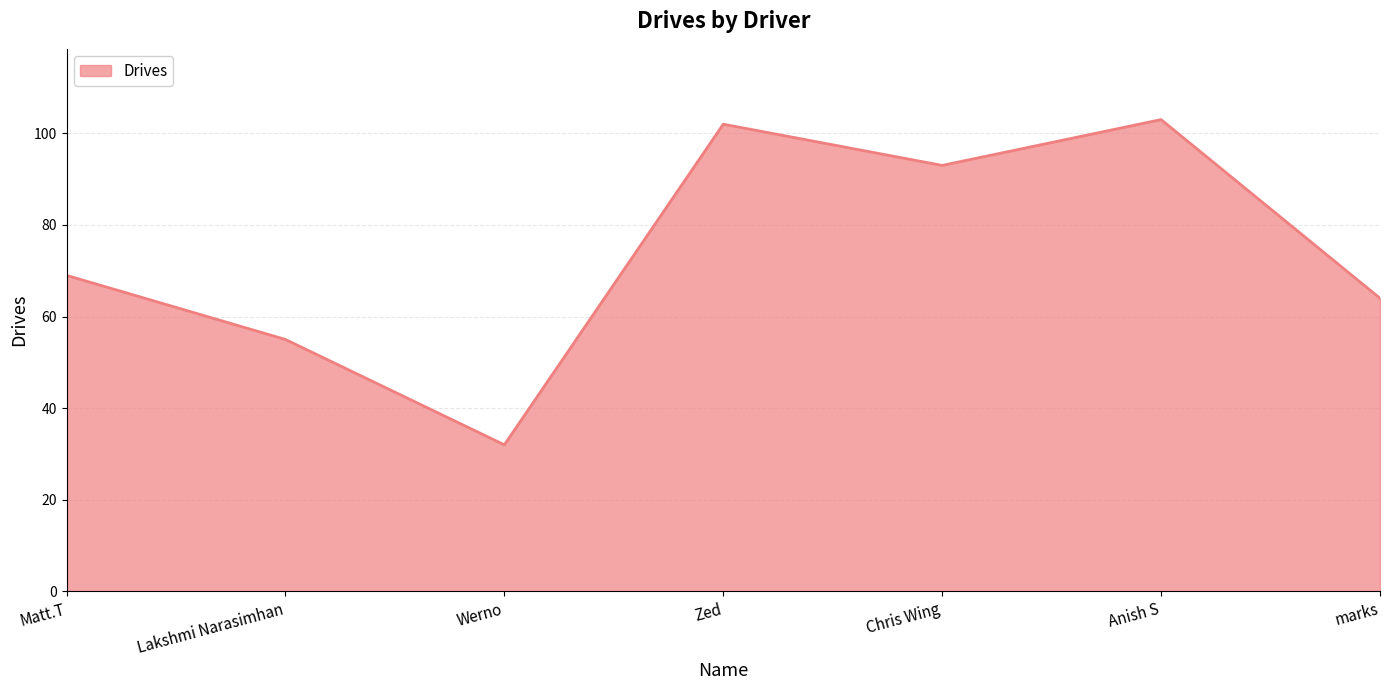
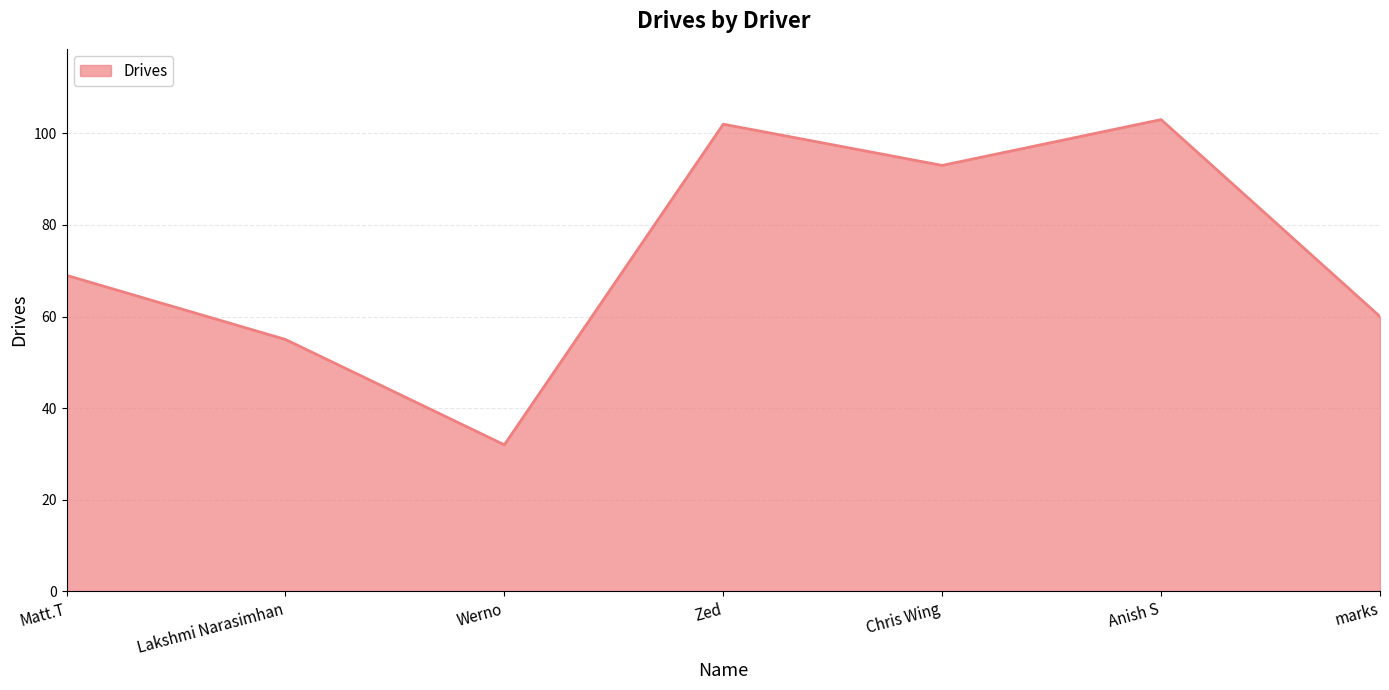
  {
    "Matt.T": 69,
    "Lakshmi Narasimhan": 55,
    "Werno": 32,
    "Zed": 102,
    "Chris Wing": 93,
    "Anish S": 103,
-   "marks": 64
+   "marks": 60
  }
